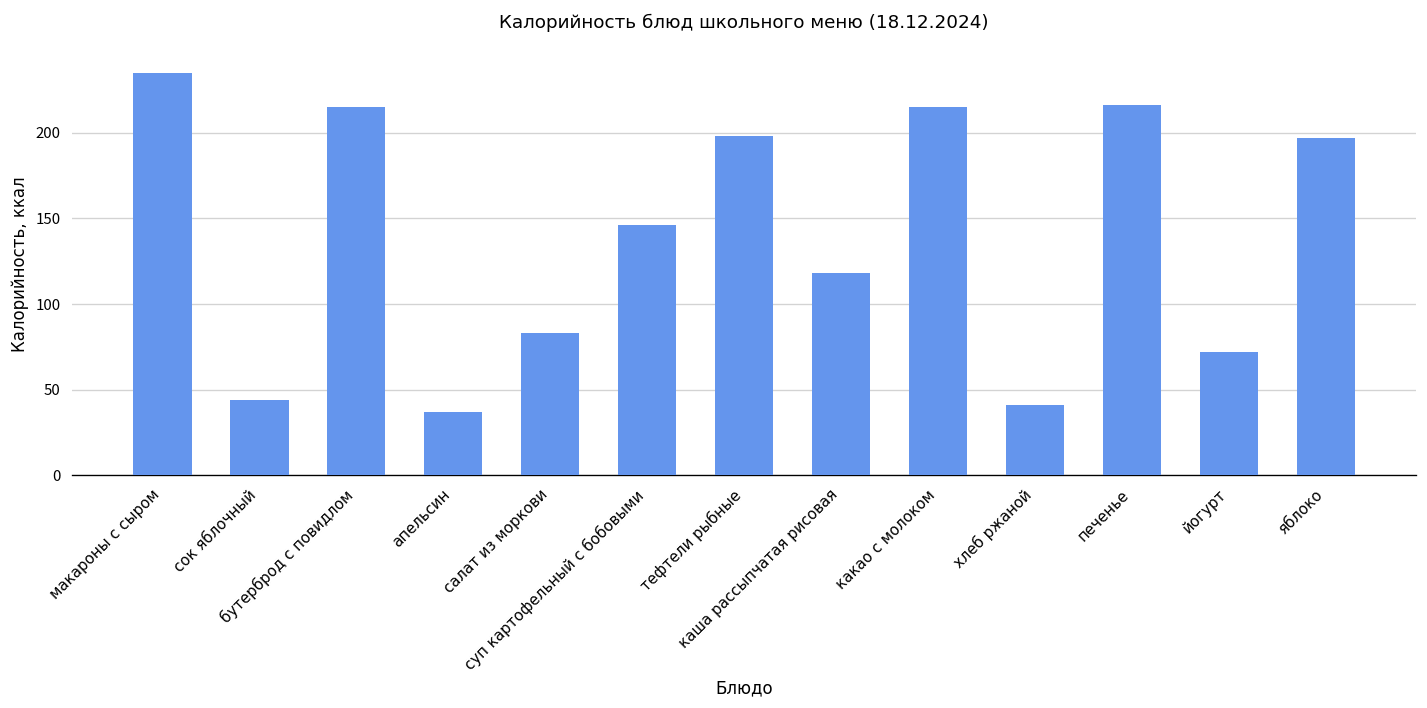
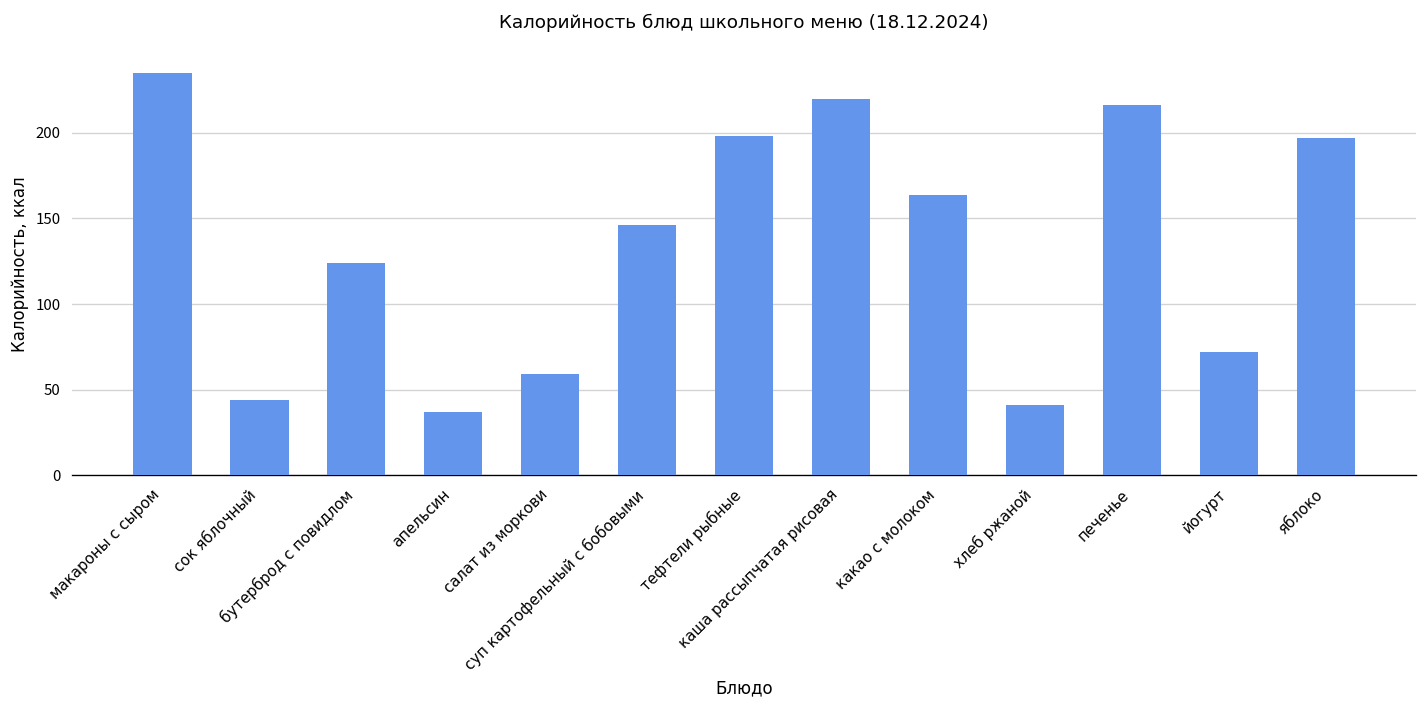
  {
    "макароны с сыром": 235,
    "сок яблочный": 44,
-   "бутерброд с повидлом": 215,
+   "бутерброд с повидлом": 124,
    "апельсин": 37,
-   "салат из моркови": 83,
+   "салат из моркови": 59,
    "суп картофельный с бобовыми": 146,
    "тефтели рыбные": 198,
-   "каша рассыпчатая рисовая": 118,
-   "какао с молоком": 215,
+   "каша рассыпчатая рисовая": 220,
+   "какао с молоком": 164,
    "хлеб ржаной": 41,
    "печенье": 216,
    "йогурт": 72,
    "яблоко": 197
  }
